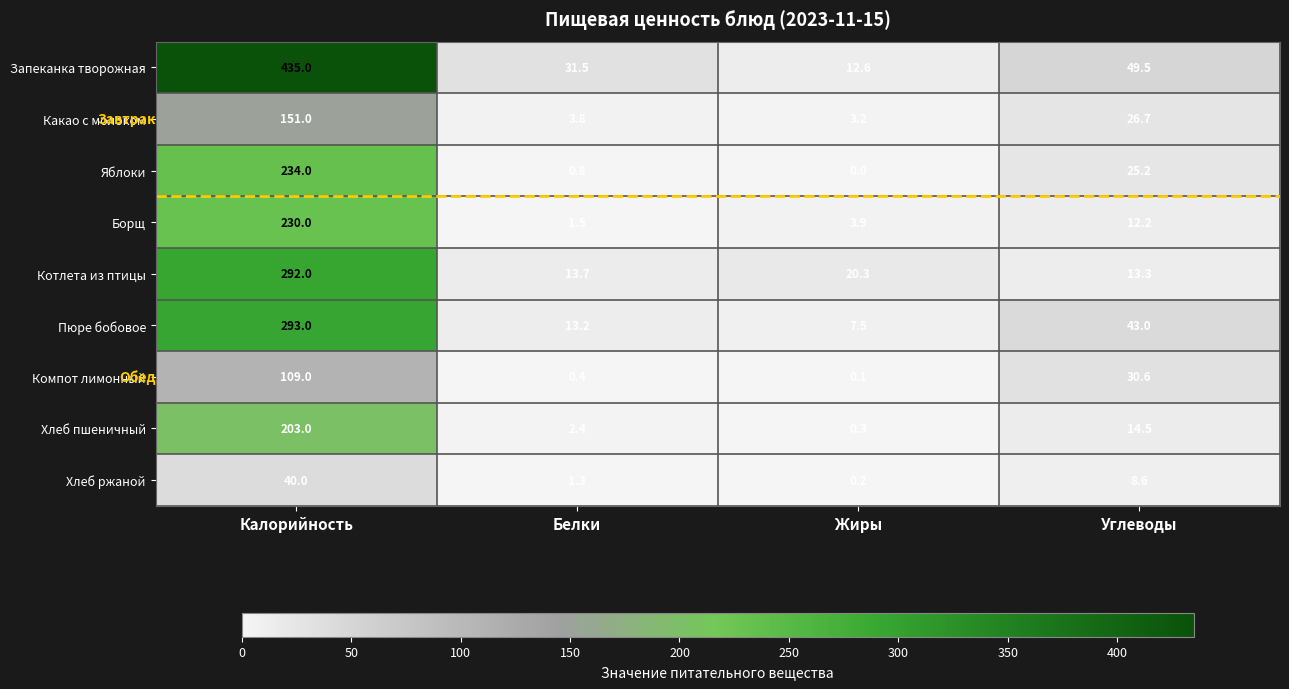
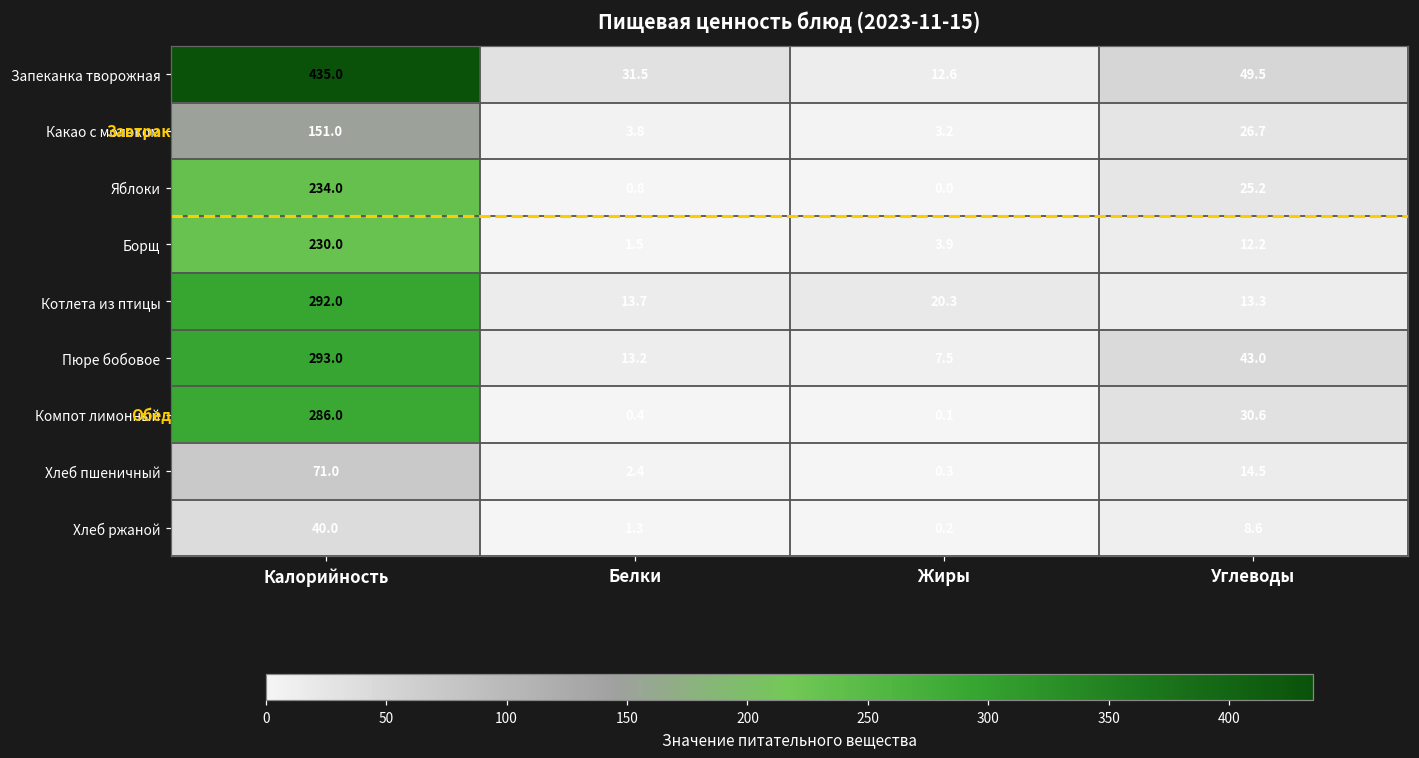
  {
    "Запеканка творожная": {
      "Калорийность": 435.0
    },
    "Какао с молоком": {
      "Калорийность": 151.0
    },
    "Яблоки": {
      "Калорийность": 234.0
    },
    "Борщ": {
      "Калорийность": 230.0
    },
    "Котлета из птицы": {
      "Калорийность": 292.0
    },
    "Пюре бобовое": {
      "Калорийность": 293.0
    },
    "Компот лимонный": {
-     "Калорийность": 109.0
+     "Калорийность": 286.0
    },
    "Хлеб пшеничный": {
-     "Калорийность": 203.0
+     "Калорийность": 71.0
    }
  }
